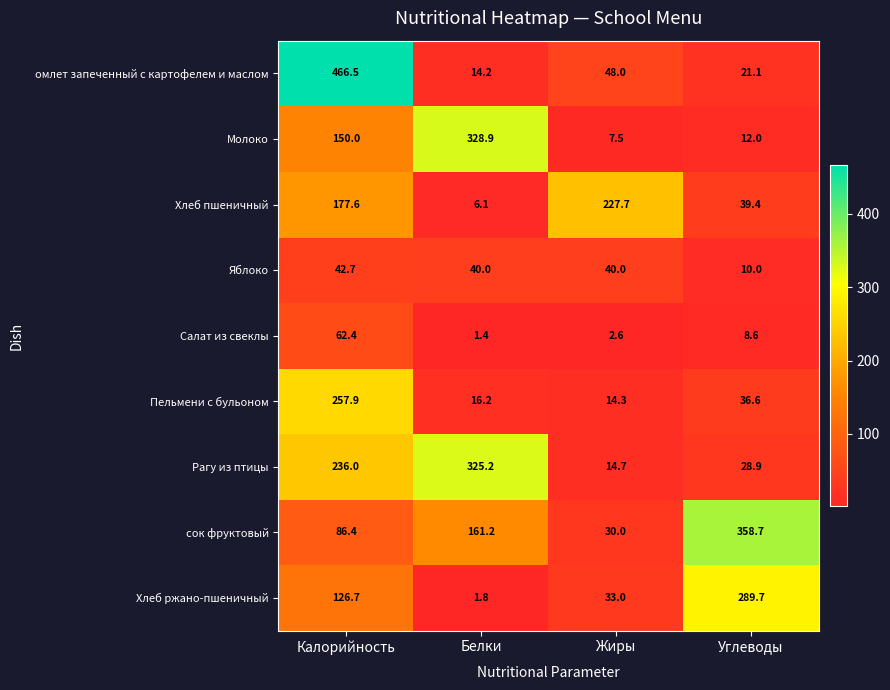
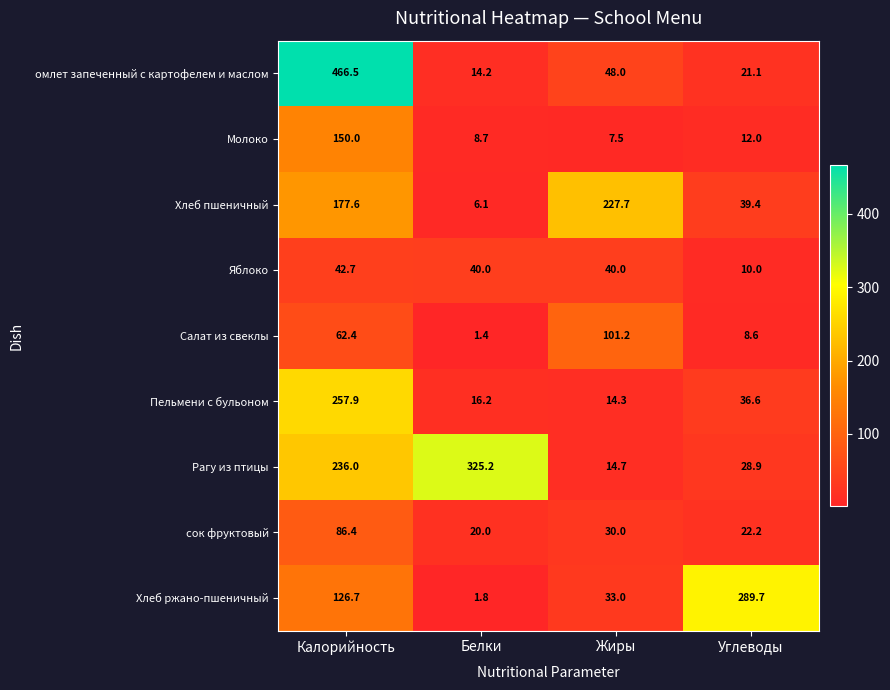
  {
    "омлет запеченный с картофелем и маслом": {
      "Калорийность": 466.5,
      "Белки": 14.2,
      "Жиры": 48.0,
      "Углеводы": 21.1
    },
    "Молоко": {
      "Калорийность": 150.0,
-     "Белки": 328.9,
+     "Белки": 8.7,
      "Жиры": 7.5,
      "Углеводы": 12.0
    },
    "Хлеб пшеничный": {
      "Калорийность": 177.6,
      "Белки": 6.1,
      "Жиры": 227.7,
      "Углеводы": 39.4
    },
    "Яблоко": {
      "Калорийность": 42.7,
      "Белки": 40.0,
      "Жиры": 40.0,
      "Углеводы": 10.0
    },
    "Салат из свеклы": {
      "Калорийность": 62.4,
      "Белки": 1.4,
-     "Жиры": 2.6,
+     "Жиры": 101.2,
      "Углеводы": 8.6
    },
    "Пельмени с бульоном": {
      "Калорийность": 257.9,
      "Белки": 16.2,
      "Жиры": 14.3,
      "Углеводы": 36.6
    },
    "Рагу из птицы": {
      "Калорийность": 236.0,
      "Белки": 325.2,
      "Жиры": 14.7,
      "Углеводы": 28.9
    },
    "сок фруктовый": {
      "Калорийность": 86.4,
-     "Белки": 161.2,
+     "Белки": 20.0,
      "Жиры": 30.0,
-     "Углеводы": 358.7
+     "Углеводы": 22.2
    },
    "Хлеб ржано-пшеничный": {
      "Калорийность": 126.7,
      "Белки": 1.8,
      "Жиры": 33.0,
      "Углеводы": 289.7
    }
  }
